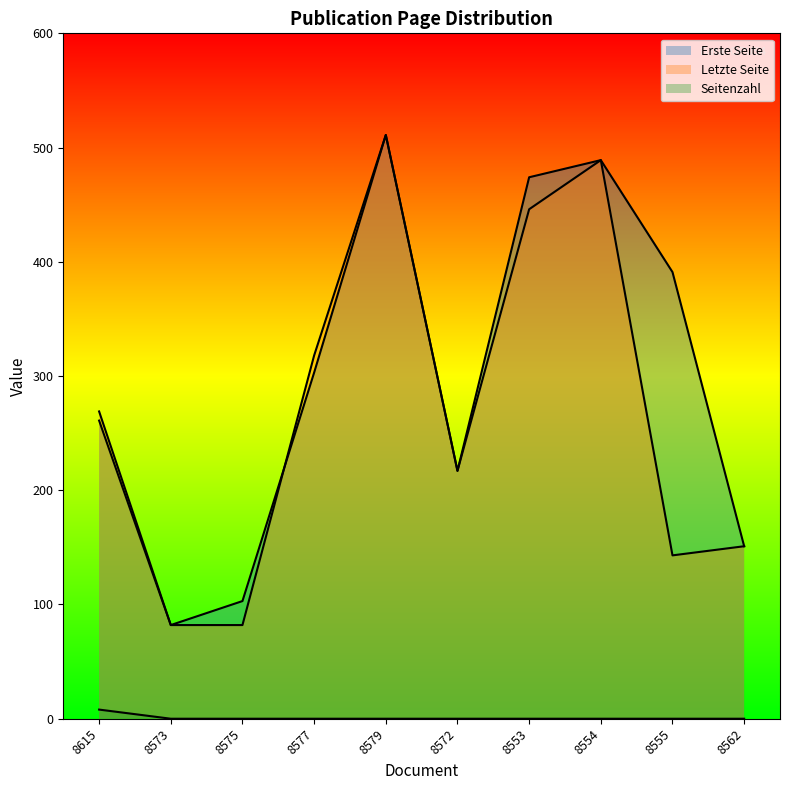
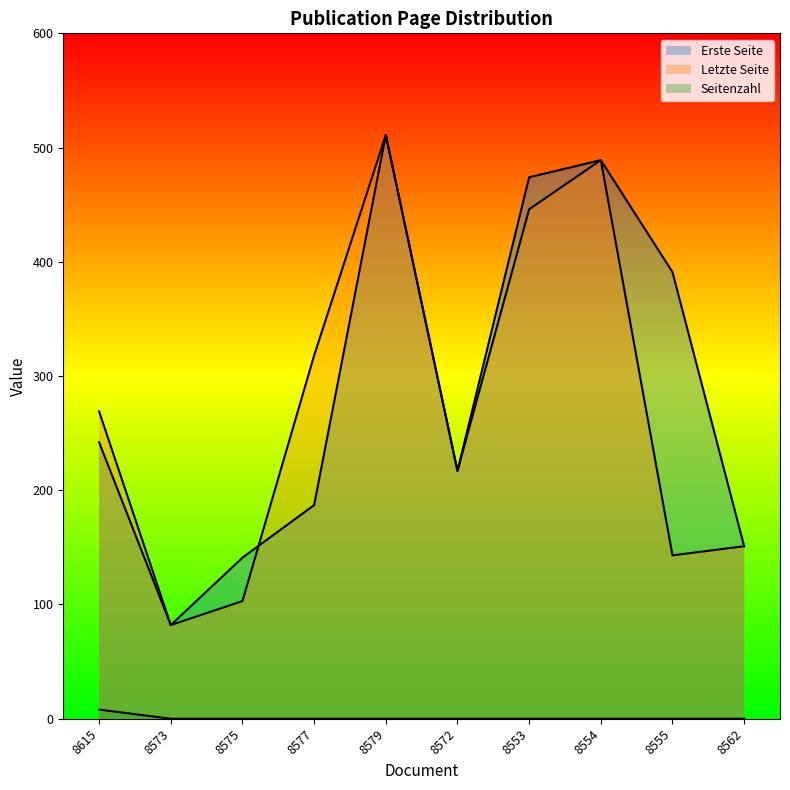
  {
    "Erste Seite": {
-     "8615": 261,
-     "8575": 103,
-     "8577": 303,
+     "8615": 242,
+     "8575": 141,
+     "8577": 187,
      "8553": 474,
      "8555": 391
    },
    "Letzte Seite": {
      "8615": 269,
-     "8575": 82,
+     "8575": 103,
      "8577": 318,
      "8553": 446,
      "8555": 143
    },
    "Seitenzahl": {
      "8615": 8,
      "8573": 0,
      "8575": 0,
      "8577": 0,
      "8579": 0,
      "8572": 0,
      "8553": 0,
      "8554": 0,
      "8555": 0,
      "8562": 0
    }
  }
